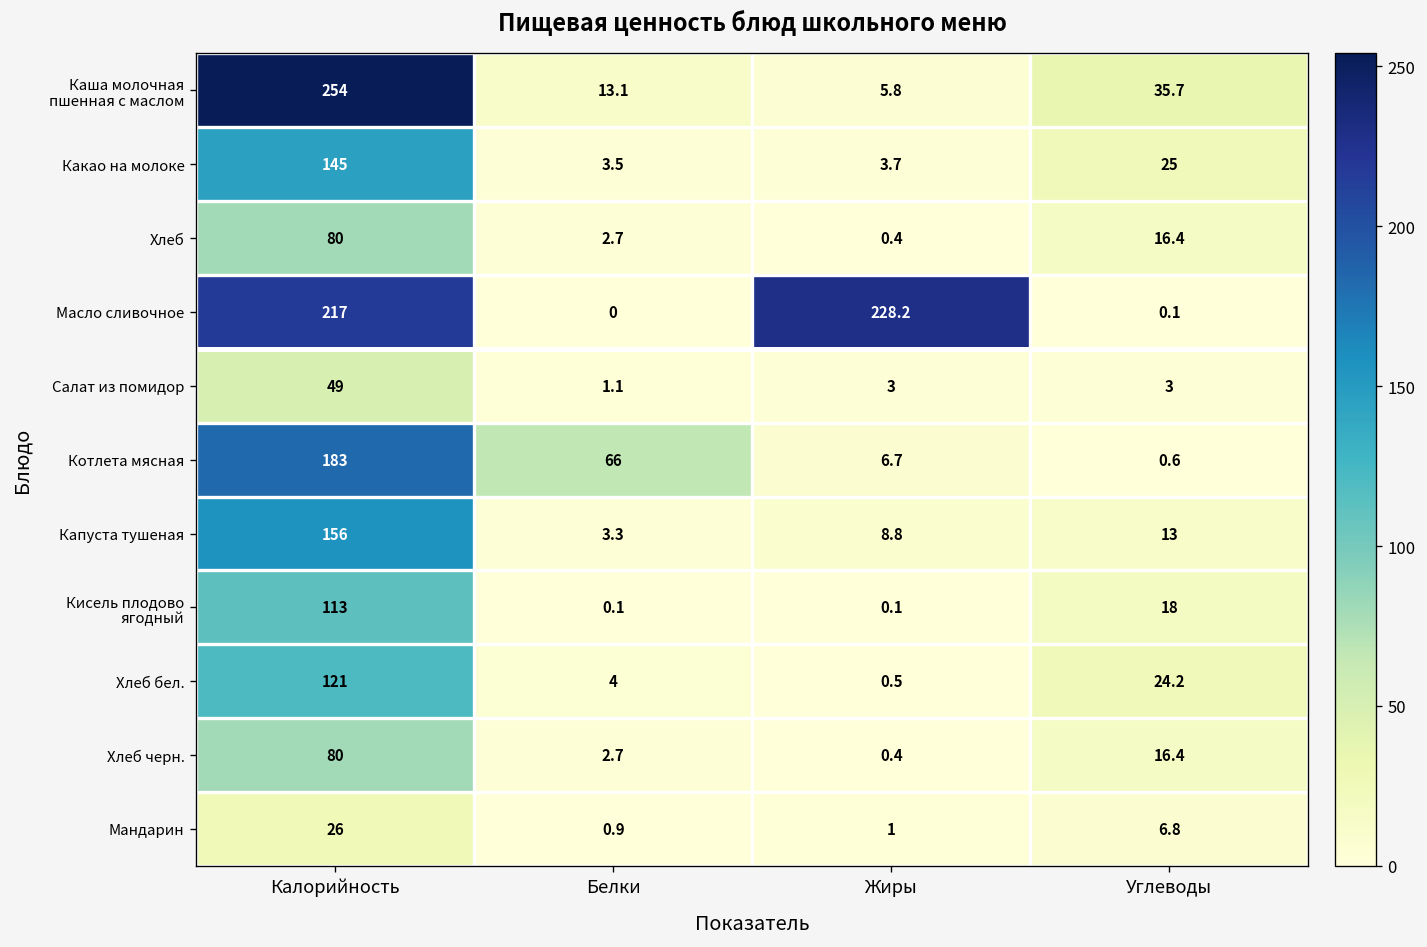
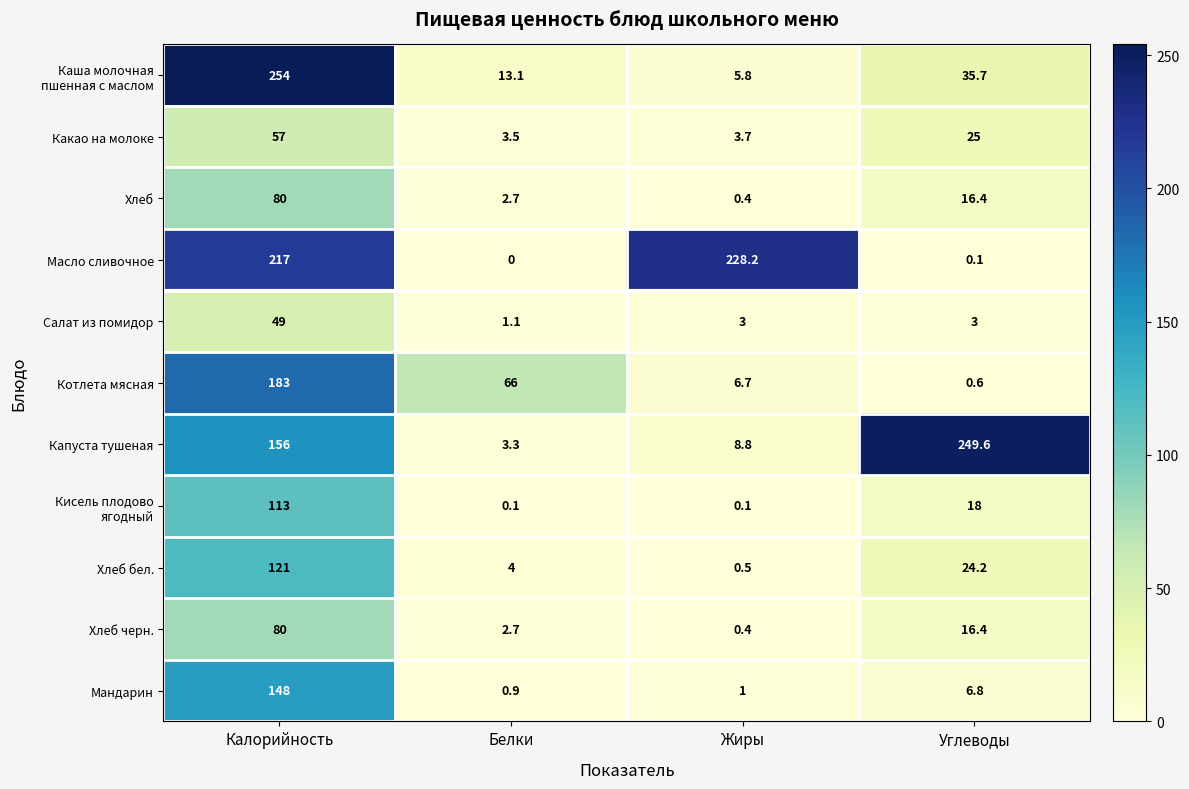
  {
    "Каша молочная пшенная с маслом": {
      "Калорийность": 254,
      "Белки": 13.1,
      "Жиры": 5.8,
      "Углеводы": 35.7
    },
    "Какао на молоке": {
-     "Калорийность": 145,
+     "Калорийность": 57,
      "Белки": 3.5,
      "Жиры": 3.7,
      "Углеводы": 25
    },
    "Хлеб": {
      "Калорийность": 80,
      "Белки": 2.7,
      "Жиры": 0.4,
      "Углеводы": 16.4
    },
    "Масло сливочное": {
      "Калорийность": 217,
      "Белки": 0,
      "Жиры": 228.2,
      "Углеводы": 0.1
    },
    "Салат из помидор": {
      "Калорийность": 49,
      "Белки": 1.1,
      "Жиры": 3,
      "Углеводы": 3
    },
    "Котлета мясная": {
      "Калорийность": 183,
      "Белки": 66,
      "Жиры": 6.7,
      "Углеводы": 0.6
    },
    "Капуста тушеная": {
      "Калорийность": 156,
      "Белки": 3.3,
      "Жиры": 8.8,
-     "Углеводы": 13
+     "Углеводы": 249.6
    },
    "Кисель плодово ягодный": {
      "Калорийность": 113,
      "Белки": 0.1,
      "Жиры": 0.1,
      "Углеводы": 18
    },
    "Хлеб бел.": {
      "Калорийность": 121,
      "Белки": 4,
      "Жиры": 0.5,
      "Углеводы": 24.2
    },
    "Хлеб черн.": {
      "Калорийность": 80,
      "Белки": 2.7,
      "Жиры": 0.4,
      "Углеводы": 16.4
    },
    "Мандарин": {
-     "Калорийность": 26,
+     "Калорийность": 148,
      "Белки": 0.9,
      "Жиры": 1,
      "Углеводы": 6.8
    }
  }
